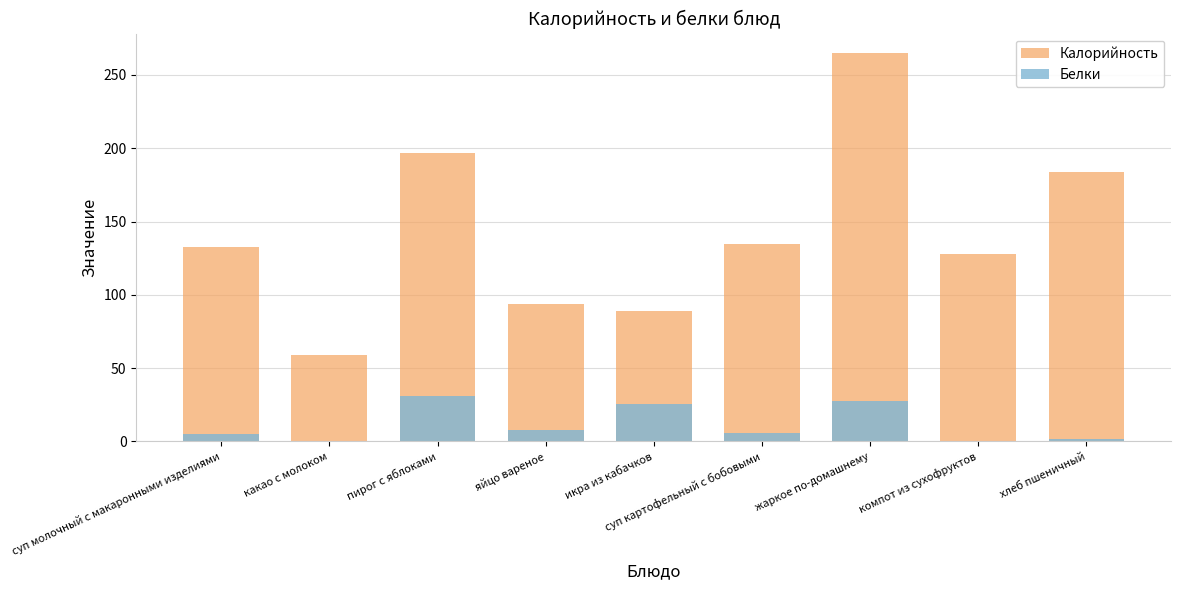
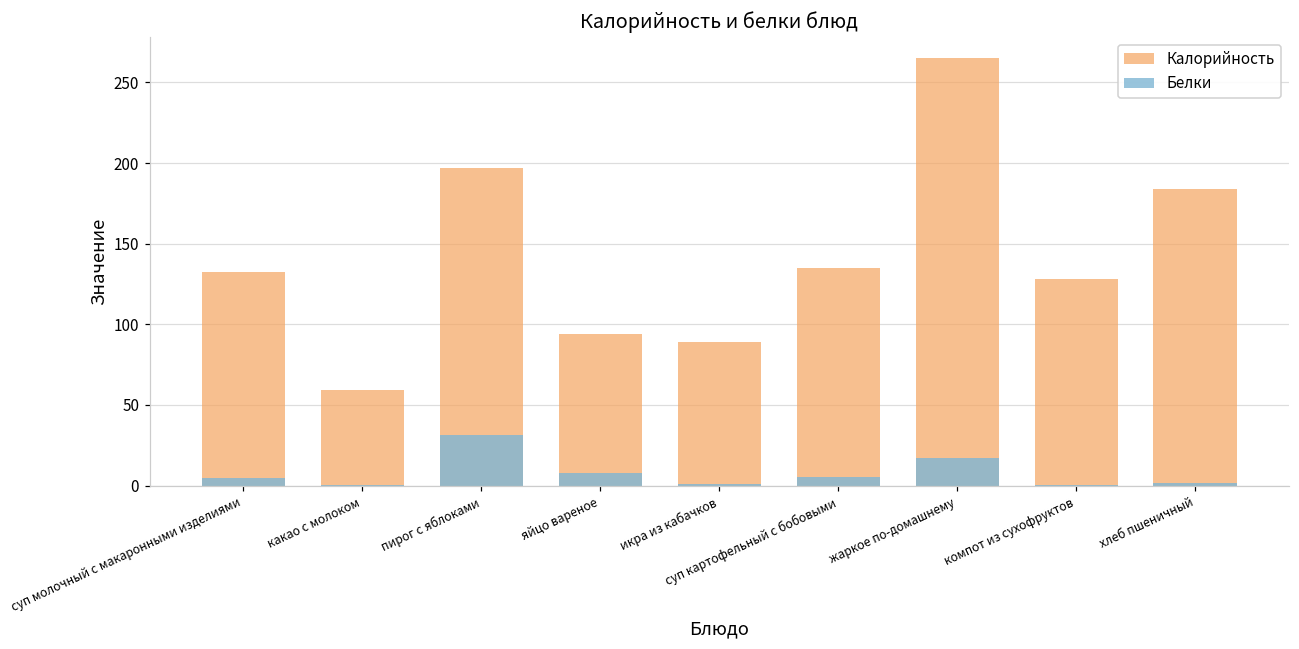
  {
    "Калорийность": {
      "суп молочный с макаронными изделиями": 132,
      "какао с молоком": 59,
      "пирог с яблоками": 197,
      "яйцо вареное": 94,
      "икра из кабачков": 89,
      "суп картофельный с бобовыми": 135,
      "жаркое по-домашнему": 265,
      "компот из сухофруктов": 128,
      "хлеб пшеничный": 184
    },
    "Белки": {
-     "икра из кабачков": 25,
-     "жаркое по-домашнему": 28
+     "икра из кабачков": 1,
+     "жаркое по-домашнему": 17
    }
  }
